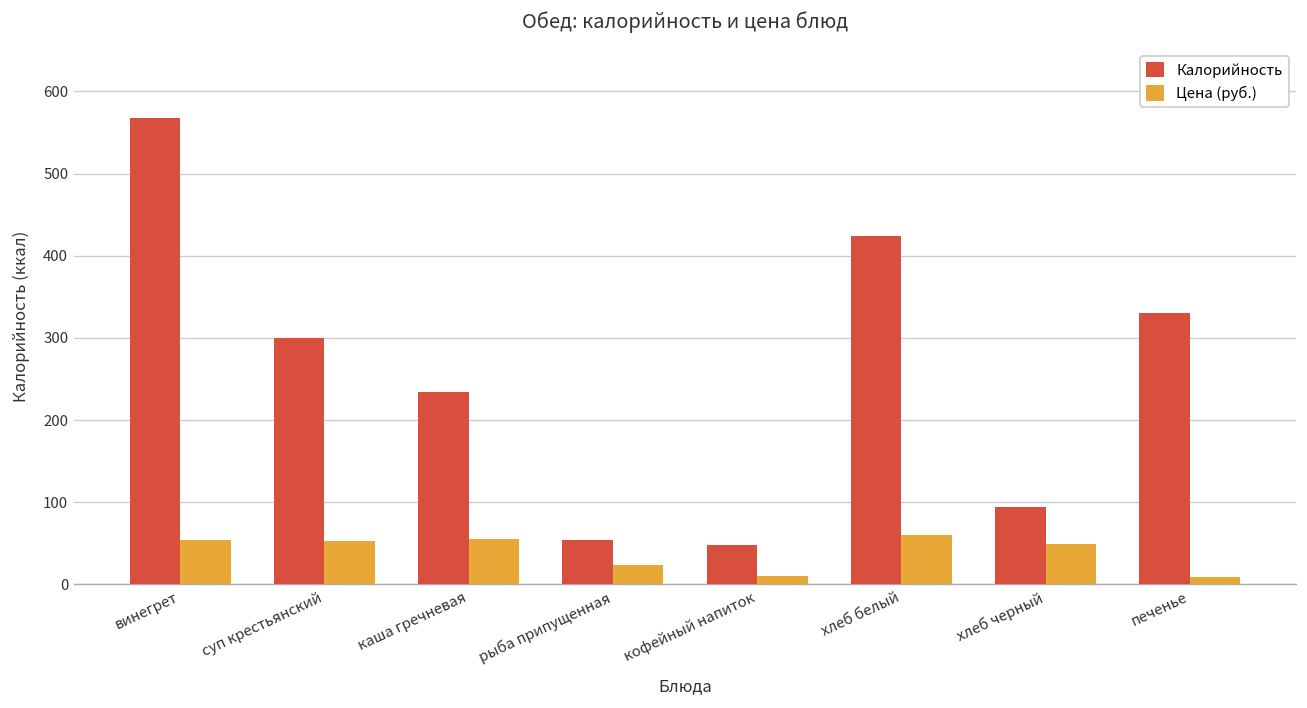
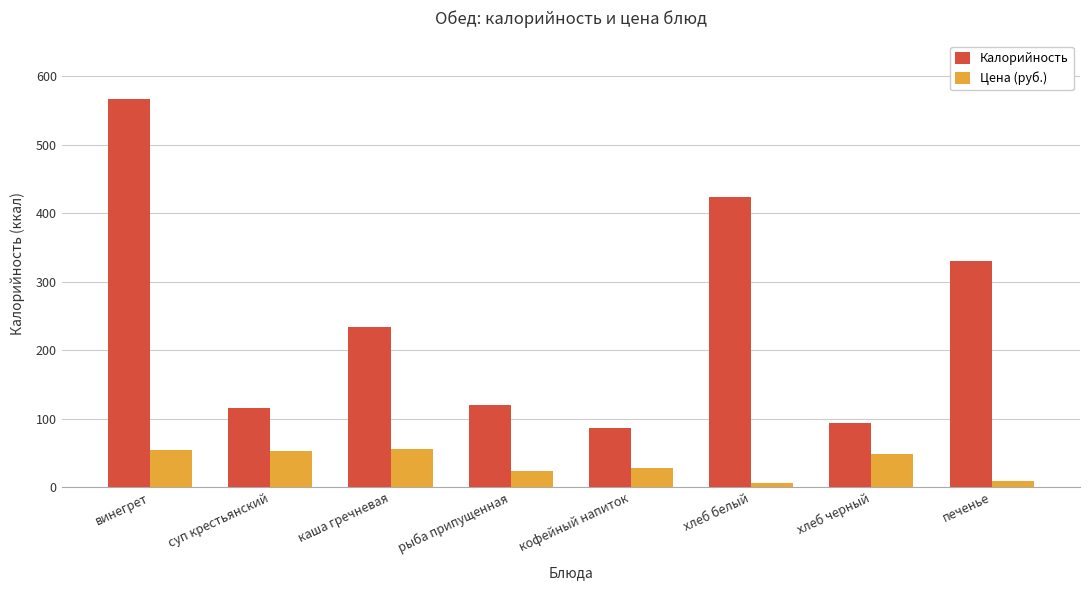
  {
    "Калорийность": {
      "винегрет": 570,
-     "суп крестьянский": 300,
+     "суп крестьянский": 120,
      "каша гречневая": 230,
-     "рыба припущенная": 50,
-     "кофейный напиток": 50,
+     "рыба припущенная": 120,
+     "кофейный напиток": 90,
      "хлеб белый": 420,
      "хлеб черный": 90,
      "печенье": 330
    },
    "Цена (руб.)": {
      "винегрет": 50,
      "суп крестьянский": 50,
      "каша гречневая": 60,
      "рыба припущенная": 20,
-     "кофейный напиток": 10,
-     "хлеб белый": 60,
+     "кофейный напиток": 30,
+     "хлеб белый": 10,
      "хлеб черный": 50,
      "печенье": 10
    }
  }
